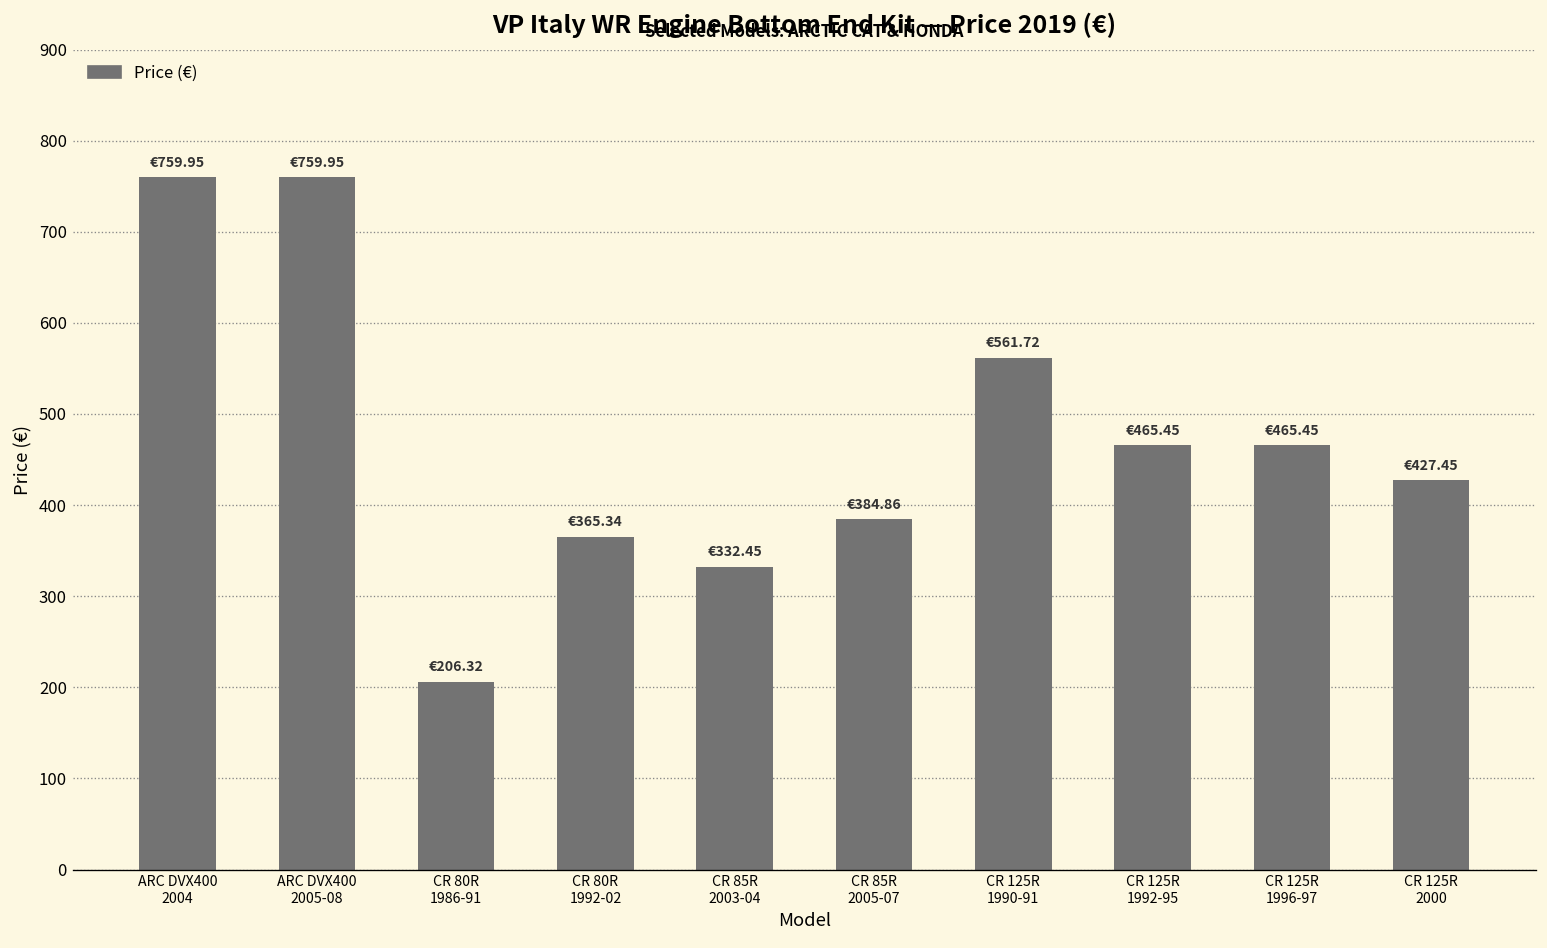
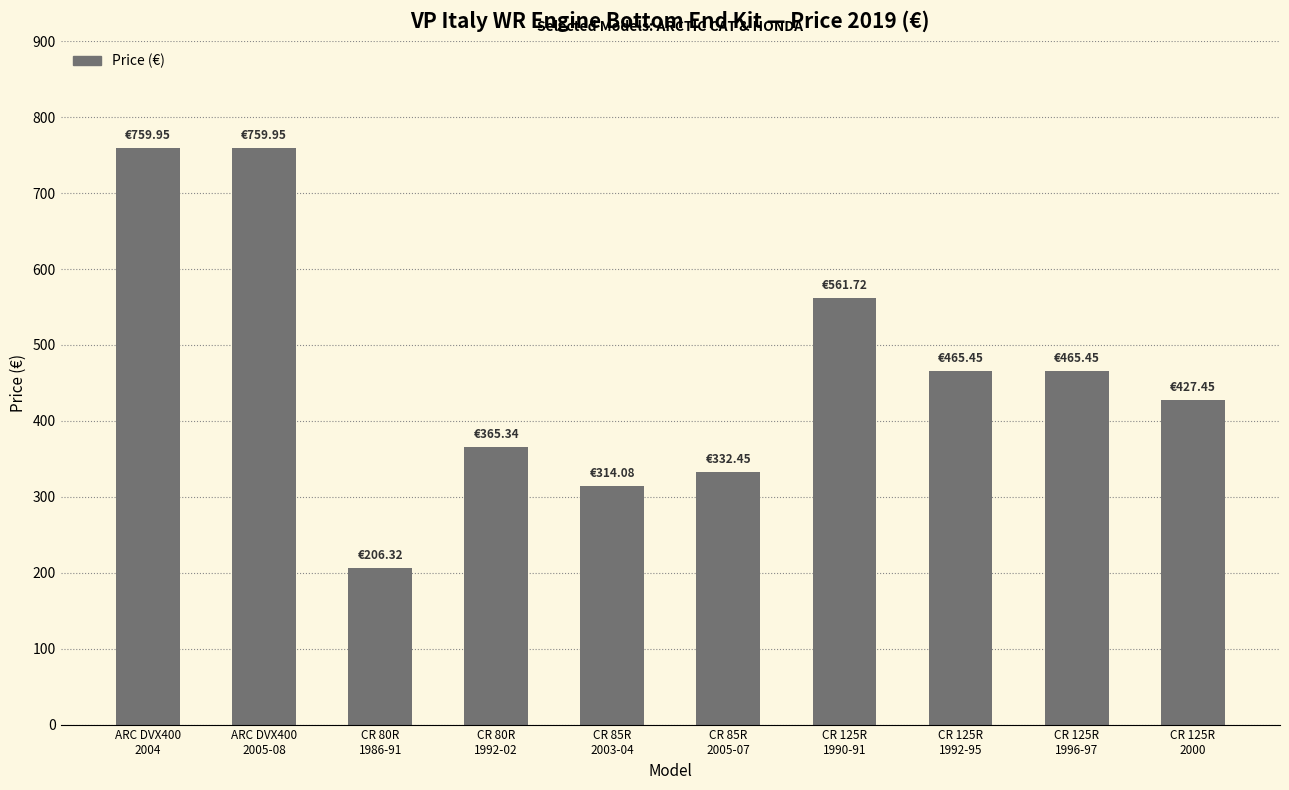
  {
    "ARC DVX400 2004": "€759.95",
    "ARC DVX400 2005-08": "€759.95",
    "CR 80R 1986-91": "€206.32",
    "CR 80R 1992-02": "€365.34",
-   "CR 85R 2003-04": "€332.45",
-   "CR 85R 2005-07": "€384.86",
+   "CR 85R 2003-04": "€314.08",
+   "CR 85R 2005-07": "€332.45",
    "CR 125R 1990-91": "€561.72",
    "CR 125R 1992-95": "€465.45",
    "CR 125R 1996-97": "€465.45",
    "CR 125R 2000": "€427.45"
  }
